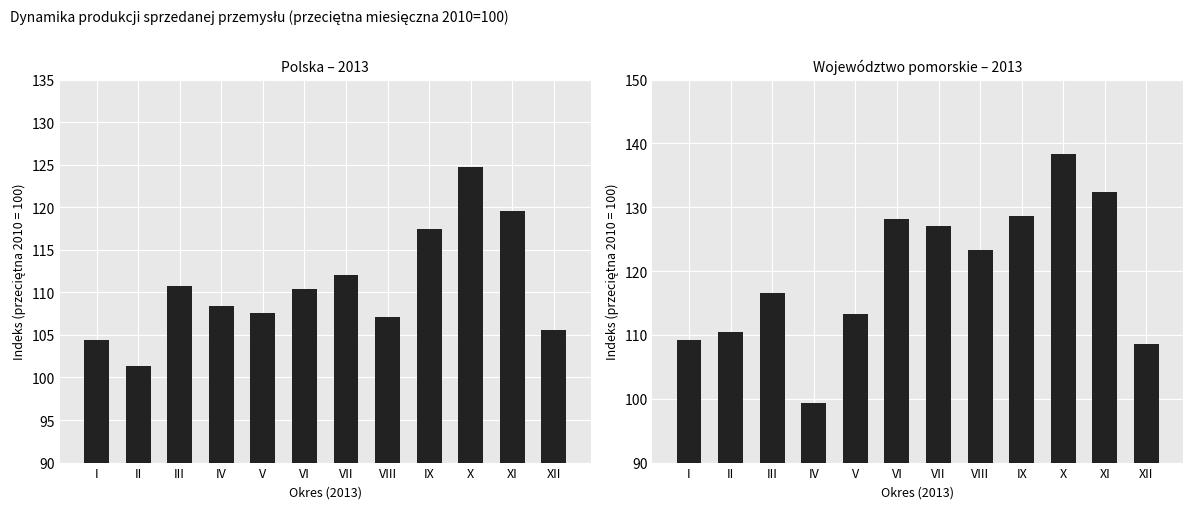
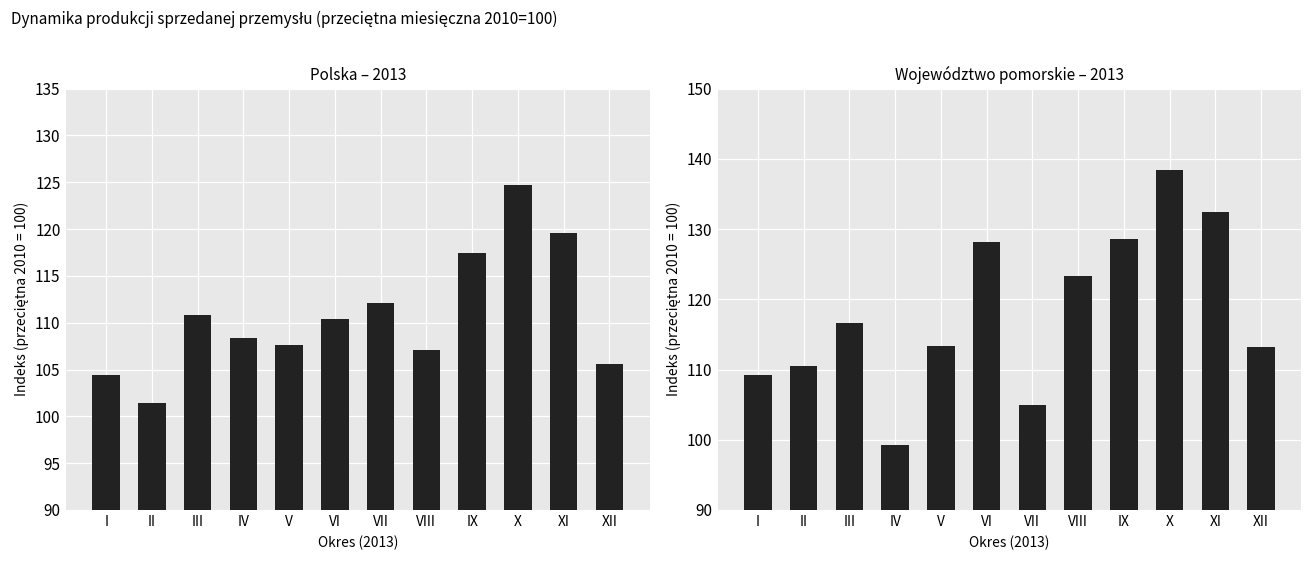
  {
    "Polska – 2013": {
      "I": 104,
      "II": 101,
      "III": 111,
      "IV": 108,
      "V": 108,
      "VI": 110,
      "VII": 112,
      "VIII": 107,
      "IX": 118,
      "X": 125,
      "XI": 120,
      "XII": 106
    },
    "Województwo pomorskie – 2013": {
      "I": 109,
      "II": 111,
      "III": 117,
      "IV": 99,
      "V": 113,
      "VI": 128,
-     "VII": 127,
+     "VII": 105,
      "VIII": 123,
      "IX": 129,
      "X": 138,
      "XI": 132,
-     "XII": 109
+     "XII": 113
    }
  }
